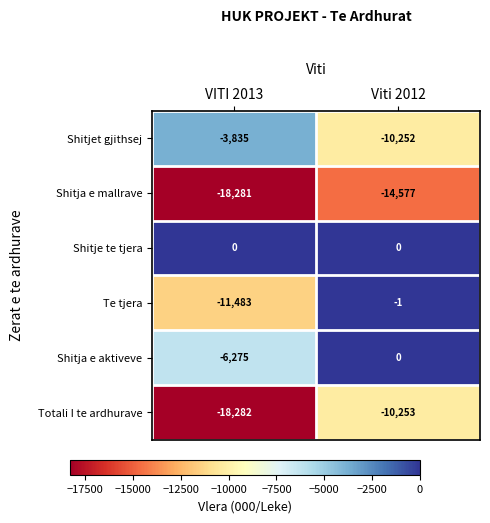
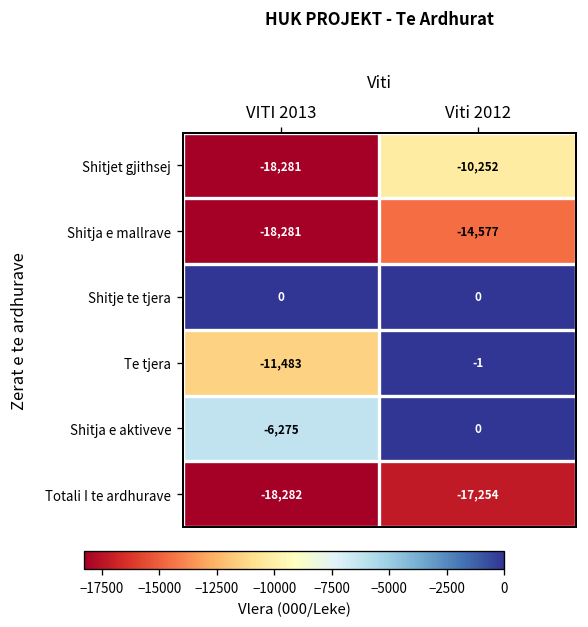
  {
    "Shitjet gjithsej": {
-     "VITI 2013": "-3,835",
+     "VITI 2013": "-18,281",
      "Viti 2012": "-10,252"
    },
    "Shitja e mallrave": {
      "VITI 2013": "-18,281",
      "Viti 2012": "-14,577"
    },
    "Shitje te tjera": {
      "VITI 2013": "0",
      "Viti 2012": "0"
    },
    "Te tjera": {
      "VITI 2013": "-11,483",
      "Viti 2012": "-1"
    },
    "Shitja e aktiveve": {
      "VITI 2013": "-6,275",
      "Viti 2012": "0"
    },
    "Totali I te ardhurave": {
      "VITI 2013": "-18,282",
-     "Viti 2012": "-10,253"
+     "Viti 2012": "-17,254"
    }
  }
